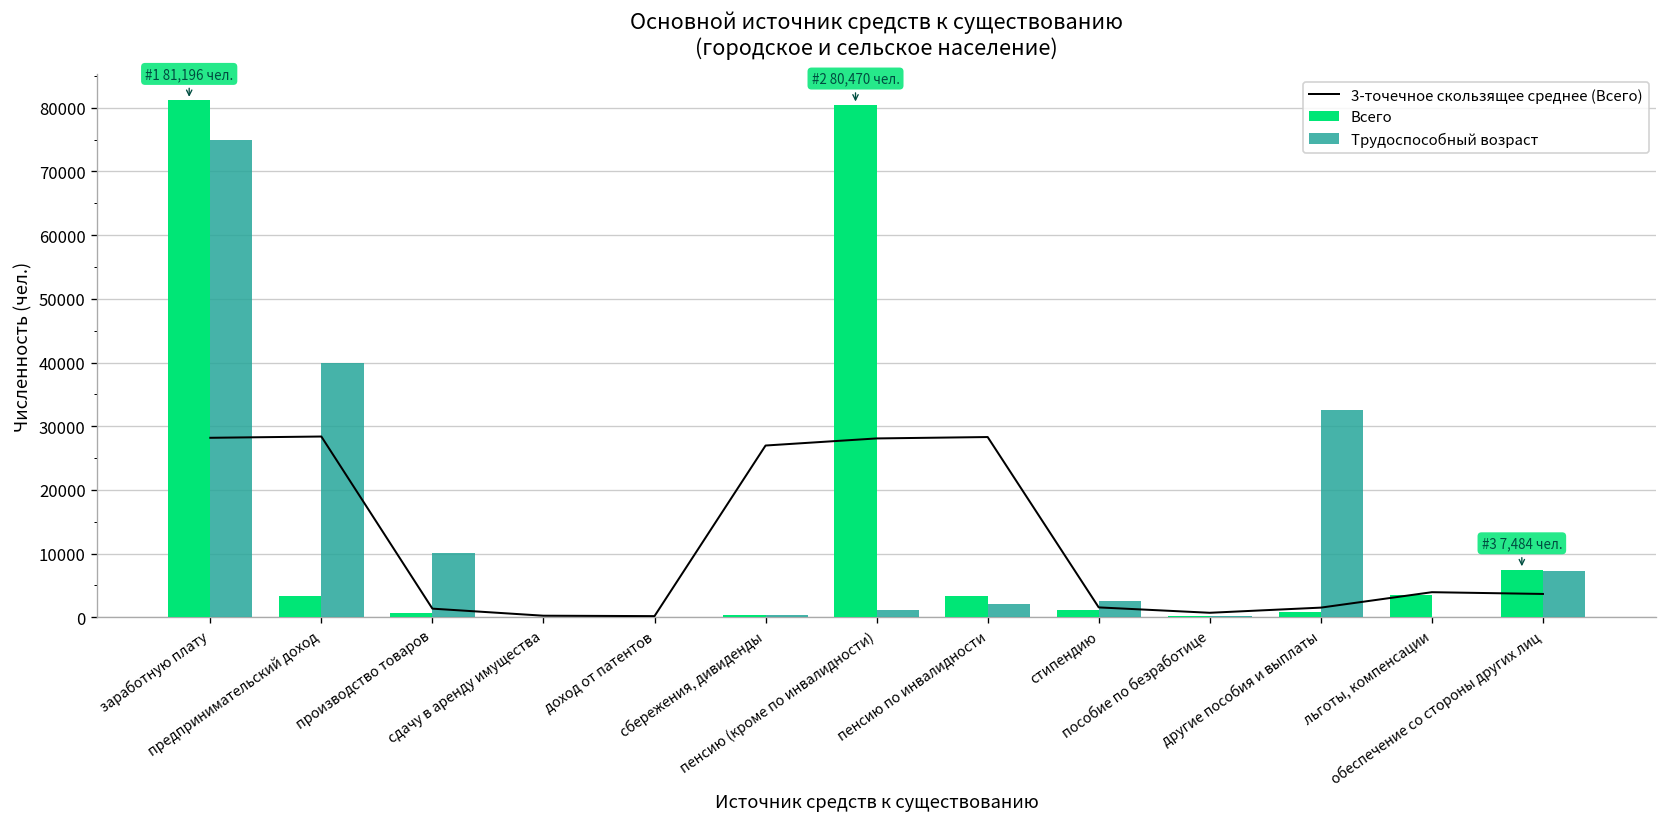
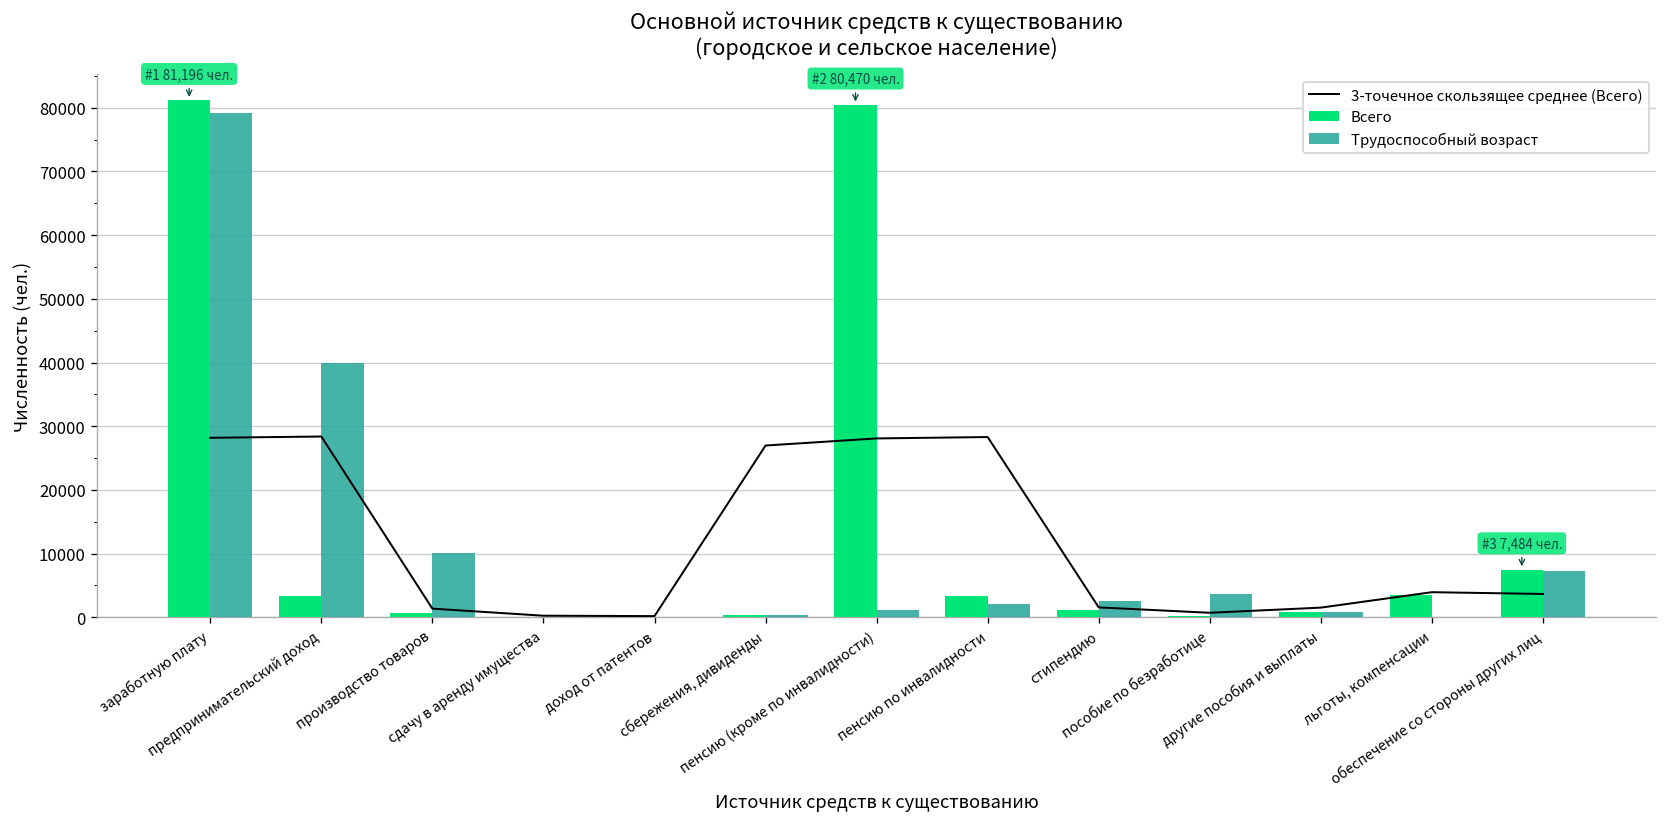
  {
    "3-точечное скользящее среднее (Всего)": {
      "заработную плату": 28000,
      "предпринимательский доход": 28000,
      "производство товаров": 1000,
      "сдачу в аренду имущества": 0,
      "доход от патентов": 0,
      "сбережения, дивиденды": 27000,
      "пенсию (кроме по инвалидности)": 28000,
      "пенсию по инвалидности": 28000,
      "стипендию": 2000,
      "пособие по безработице": 1000,
      "другие пособия и выплаты": 2000,
      "льготы, компенсации": 4000,
      "обеспечение со стороны других лиц": 4000
    },
    "Всего": {
      "предпринимательский доход": 3000,
      "производство товаров": 1000,
      "пенсию по инвалидности": 3000,
      "стипендию": 1000,
      "другие пособия и выплаты": 1000,
      "льготы, компенсации": 3000
    },
    "Трудоспособный возраст": {
-     "заработную плату": 75000,
+     "заработную плату": 79000,
      "предпринимательский доход": 40000,
      "производство товаров": 10000,
      "пенсию (кроме по инвалидности)": 1000,
      "пенсию по инвалидности": 2000,
      "стипендию": 3000,
-     "пособие по безработице": 0,
-     "другие пособия и выплаты": 33000,
+     "пособие по безработице": 4000,
+     "другие пособия и выплаты": 1000,
      "обеспечение со стороны других лиц": 7000
    }
  }
